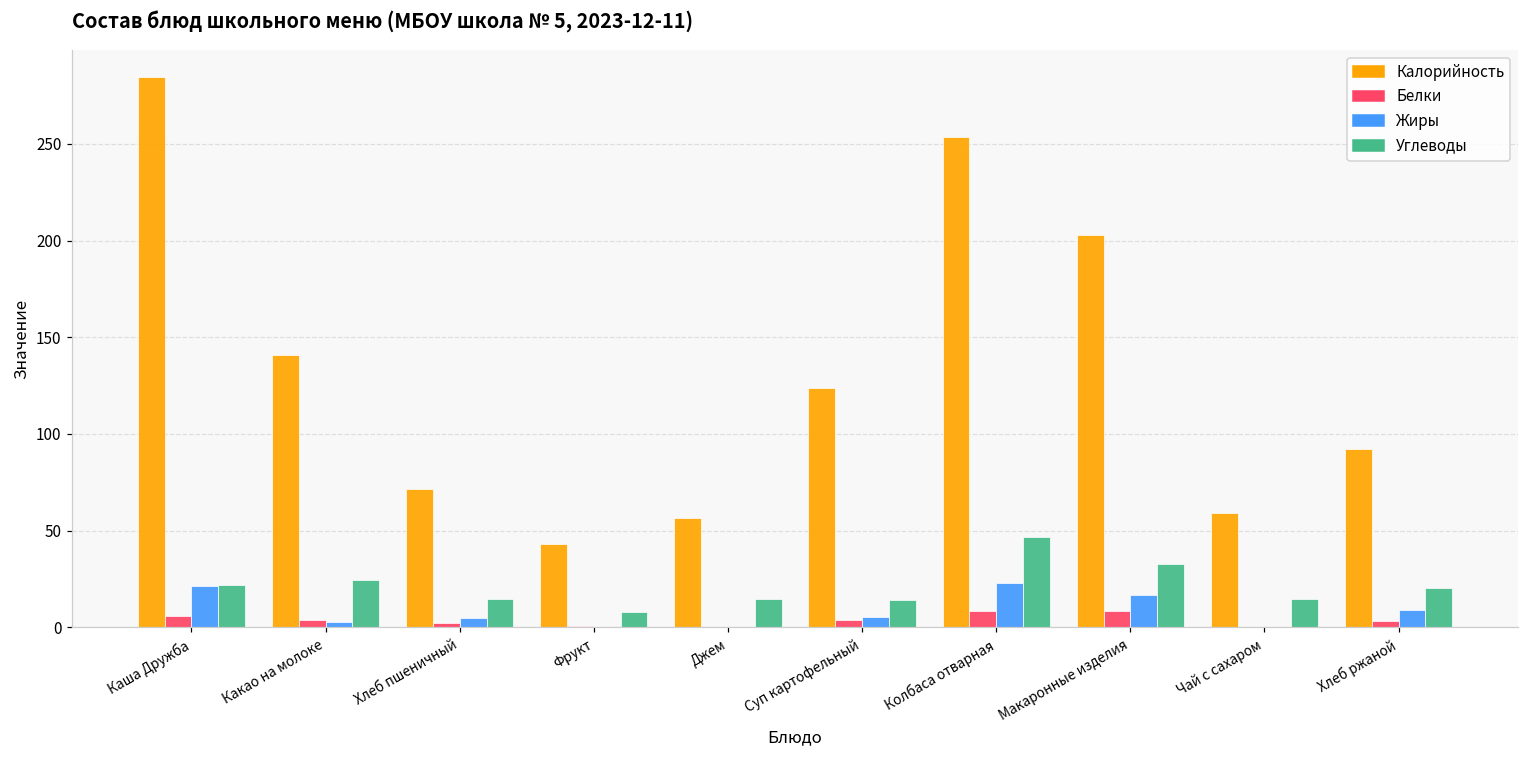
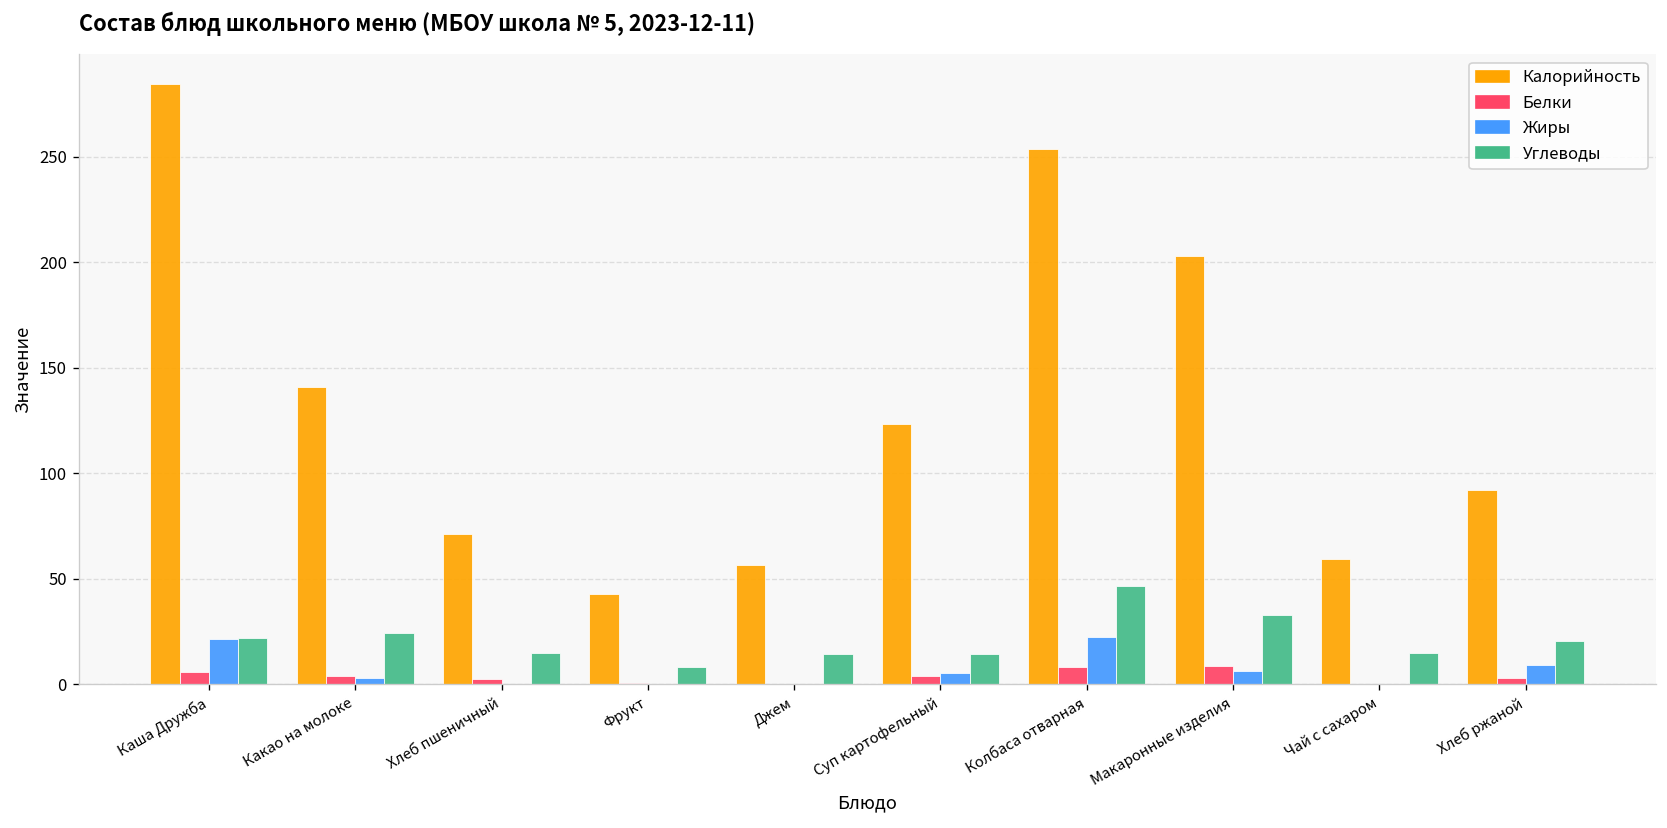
  {
    "Калорийность": {
      "Каша Дружба": 284,
      "Какао на молоке": 141,
      "Хлеб пшеничный": 71,
      "Фрукт": 43,
      "Джем": 57,
      "Суп картофельный": 124,
      "Колбаса отварная": 254,
      "Макаронные изделия": 203,
      "Чай с сахаром": 59,
      "Хлеб ржаной": 92
    },
    "Белки": {
      "Каша Дружба": 6,
      "Какао на молоке": 4,
      "Хлеб пшеничный": 2,
      "Суп картофельный": 4,
      "Колбаса отварная": 8,
      "Макаронные изделия": 9,
      "Хлеб ржаной": 3
    },
    "Жиры": {
      "Каша Дружба": 21,
      "Какао на молоке": 3,
-     "Хлеб пшеничный": 5,
+     "Хлеб пшеничный": 0,
      "Джем": 0,
      "Суп картофельный": 6,
      "Колбаса отварная": 23,
-     "Макаронные изделия": 17,
+     "Макаронные изделия": 6,
      "Чай с сахаром": 0,
      "Хлеб ржаной": 9
    },
    "Углеводы": {
      "Каша Дружба": 22,
      "Какао на молоке": 24,
      "Хлеб пшеничный": 15,
      "Фрукт": 8,
      "Джем": 15,
      "Суп картофельный": 14,
      "Колбаса отварная": 47,
      "Макаронные изделия": 33,
      "Чай с сахаром": 15,
      "Хлеб ржаной": 20
    }
  }
